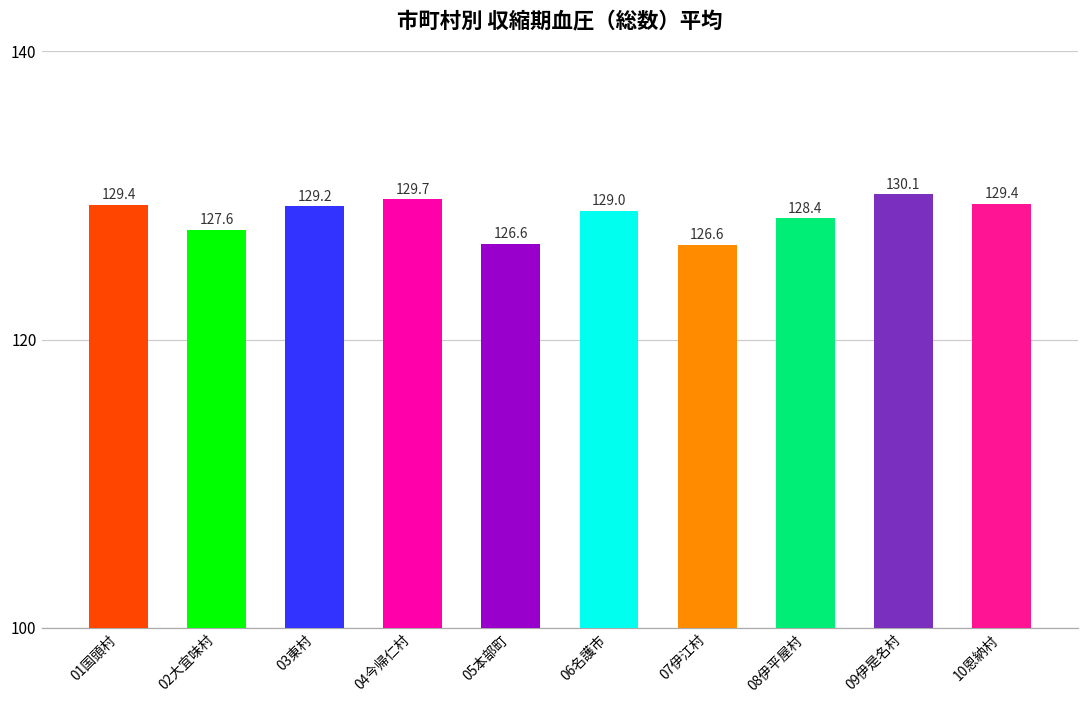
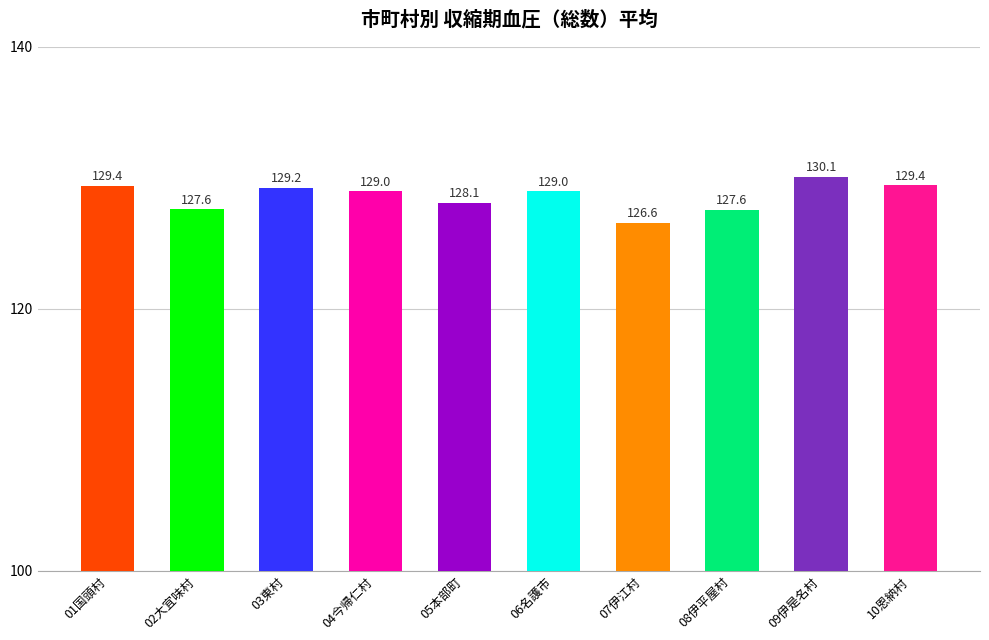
  {
    "01国頭村": 129.4,
    "02大宜味村": 127.6,
    "03東村": 129.2,
-   "04今帰仁村": 129.7,
-   "05本部町": 126.6,
+   "04今帰仁村": 129.0,
+   "05本部町": 128.1,
    "06名護市": 129.0,
    "07伊江村": 126.6,
-   "08伊平屋村": 128.4,
+   "08伊平屋村": 127.6,
    "09伊是名村": 130.1,
    "10恩納村": 129.4
  }
